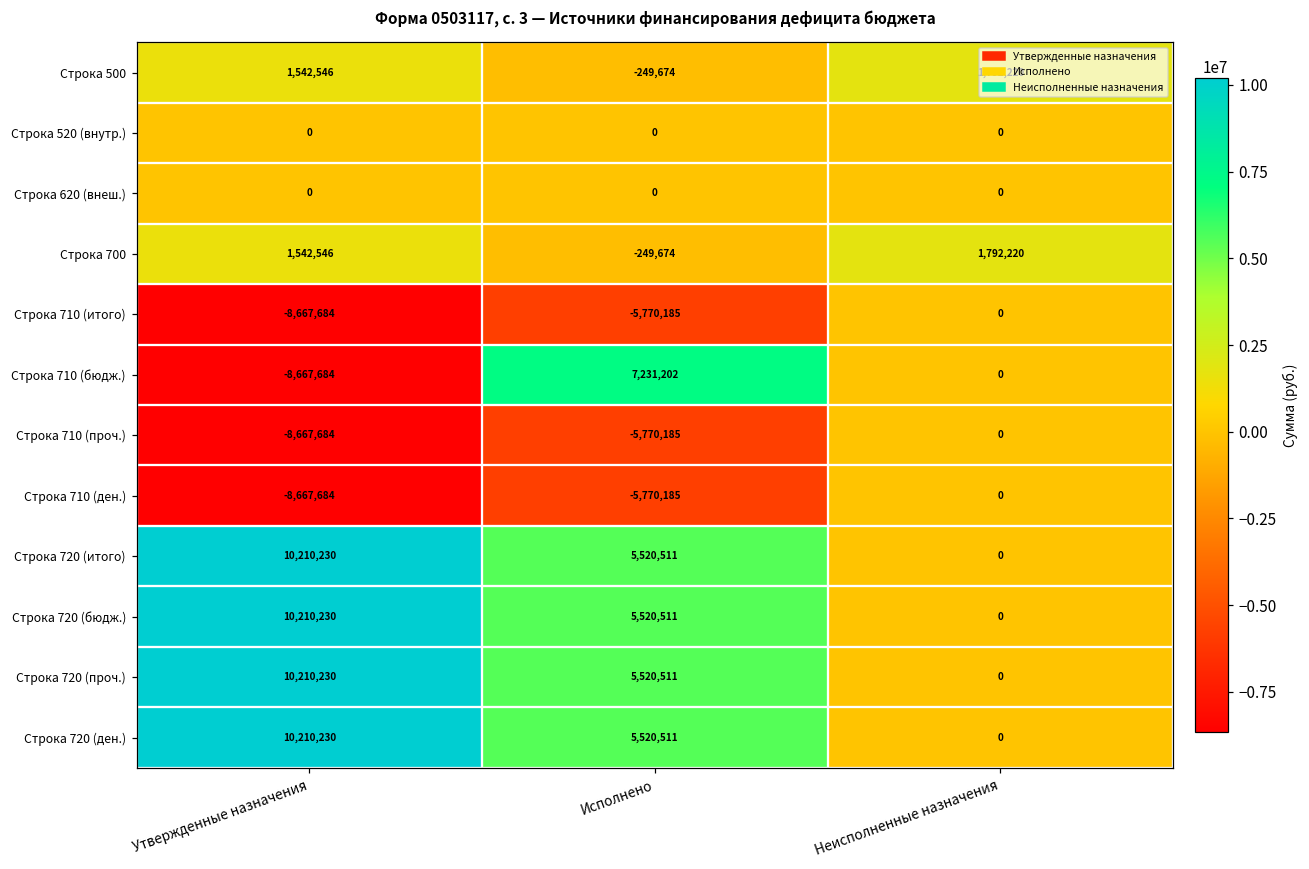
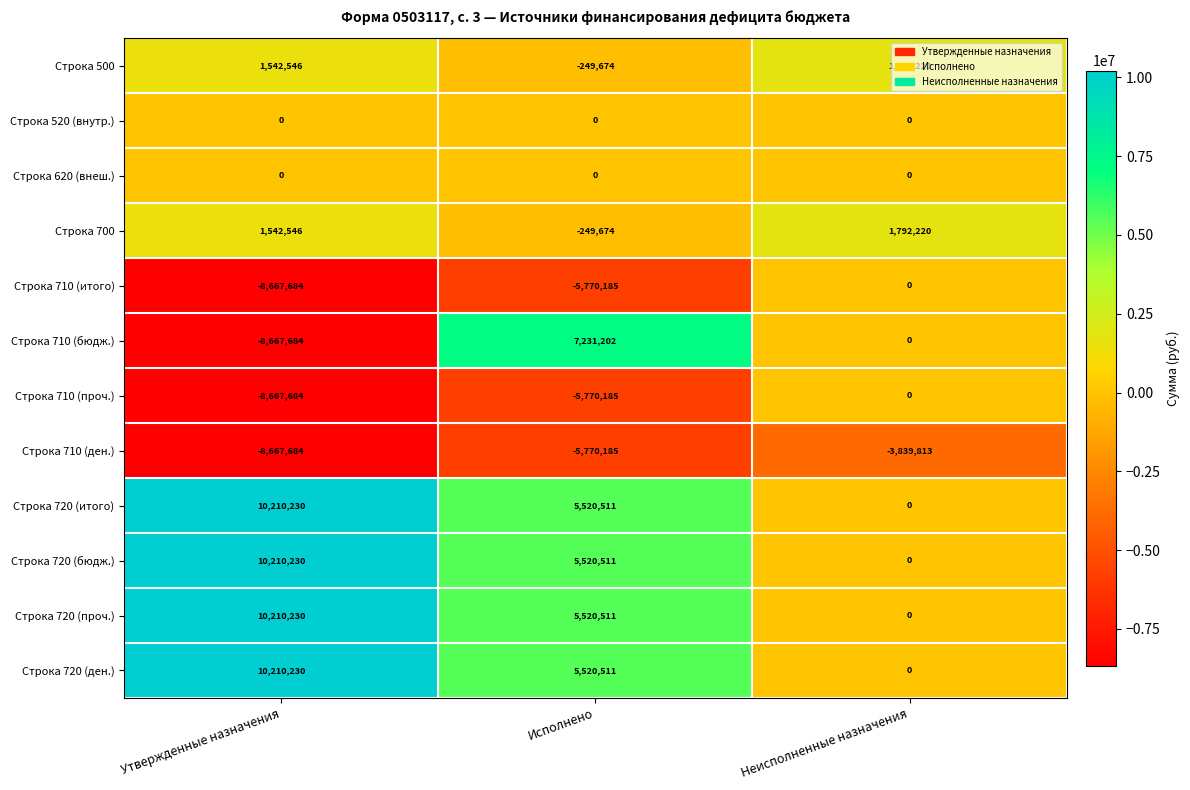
  {
    "Строка 500": {
      "Утвержденные назначения": "1,542,546",
      "Исполнено": "-249,674"
    },
    "Строка 520 (внутр.)": {
      "Утвержденные назначения": "0",
      "Исполнено": "0",
      "Неисполненные назначения": "0"
    },
    "Строка 620 (внеш.)": {
      "Утвержденные назначения": "0",
      "Исполнено": "0",
      "Неисполненные назначения": "0"
    },
    "Строка 700": {
      "Утвержденные назначения": "1,542,546",
      "Исполнено": "-249,674",
      "Неисполненные назначения": "1,792,220"
    },
    "Строка 710 (итого)": {
      "Утвержденные назначения": "-8,667,684",
      "Исполнено": "-5,770,185",
      "Неисполненные назначения": "0"
    },
    "Строка 710 (бюдж.)": {
      "Утвержденные назначения": "-8,667,684",
      "Исполнено": "7,231,202",
      "Неисполненные назначения": "0"
    },
    "Строка 710 (проч.)": {
      "Утвержденные назначения": "-8,667,684",
      "Исполнено": "-5,770,185",
      "Неисполненные назначения": "0"
    },
    "Строка 710 (ден.)": {
      "Утвержденные назначения": "-8,667,684",
      "Исполнено": "-5,770,185",
-     "Неисполненные назначения": "0"
+     "Неисполненные назначения": "-3,839,813"
    },
    "Строка 720 (итого)": {
      "Утвержденные назначения": "10,210,230",
      "Исполнено": "5,520,511",
      "Неисполненные назначения": "0"
    },
    "Строка 720 (бюдж.)": {
      "Утвержденные назначения": "10,210,230",
      "Исполнено": "5,520,511",
      "Неисполненные назначения": "0"
    },
    "Строка 720 (проч.)": {
      "Утвержденные назначения": "10,210,230",
      "Исполнено": "5,520,511",
      "Неисполненные назначения": "0"
    },
    "Строка 720 (ден.)": {
      "Утвержденные назначения": "10,210,230",
      "Исполнено": "5,520,511",
      "Неисполненные назначения": "0"
    }
  }
